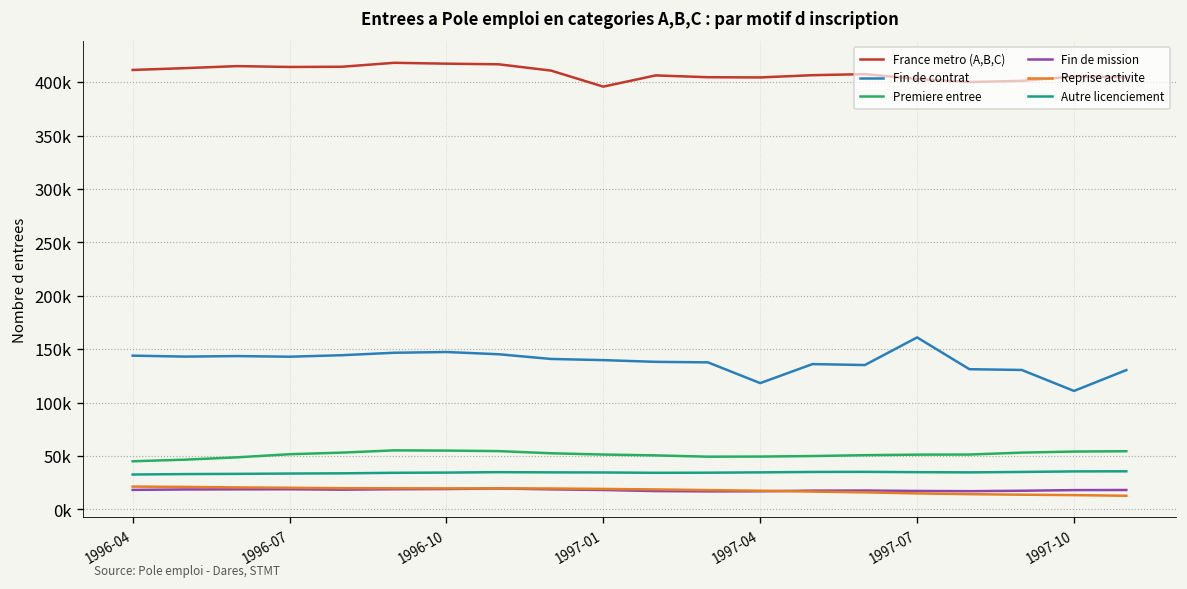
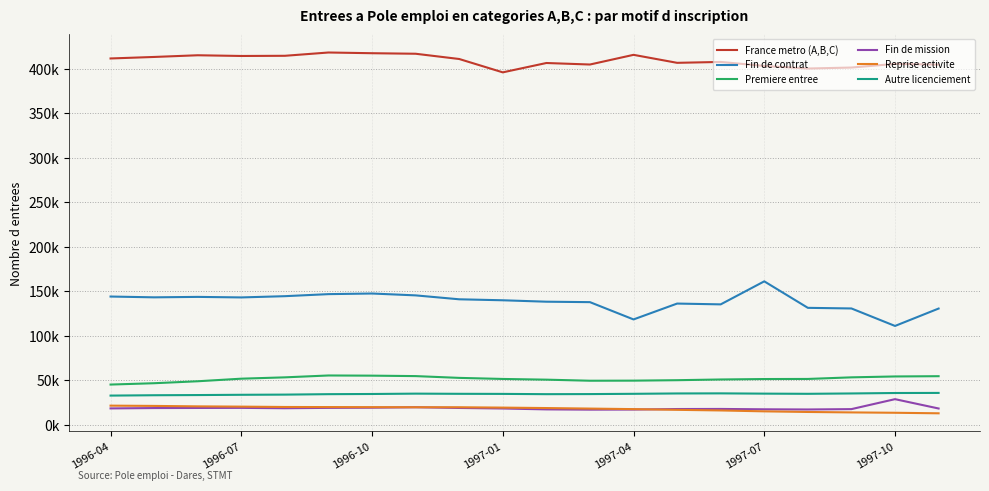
  {
    "France metro (A,B,C)": {
      "1996-04": 410000,
      "1996-07": 410000,
      "1996-10": 420000,
      "1997-01": 400000,
-     "1997-04": 400000
+     "1997-04": 420000
    },
    "Fin de contrat": {
      "1996-04": 140000,
      "1996-07": 140000,
      "1996-10": 150000,
      "1997-01": 140000,
      "1997-04": 120000,
      "1997-07": 160000,
      "1997-10": 110000
    },
    "Fin de mission": {
      "1996-04": 20000,
-     "1997-10": 20000
+     "1997-10": 30000
    },
    "Reprise activite": {
      "1996-04": 20000,
      "1997-10": 10000
    }
  }
